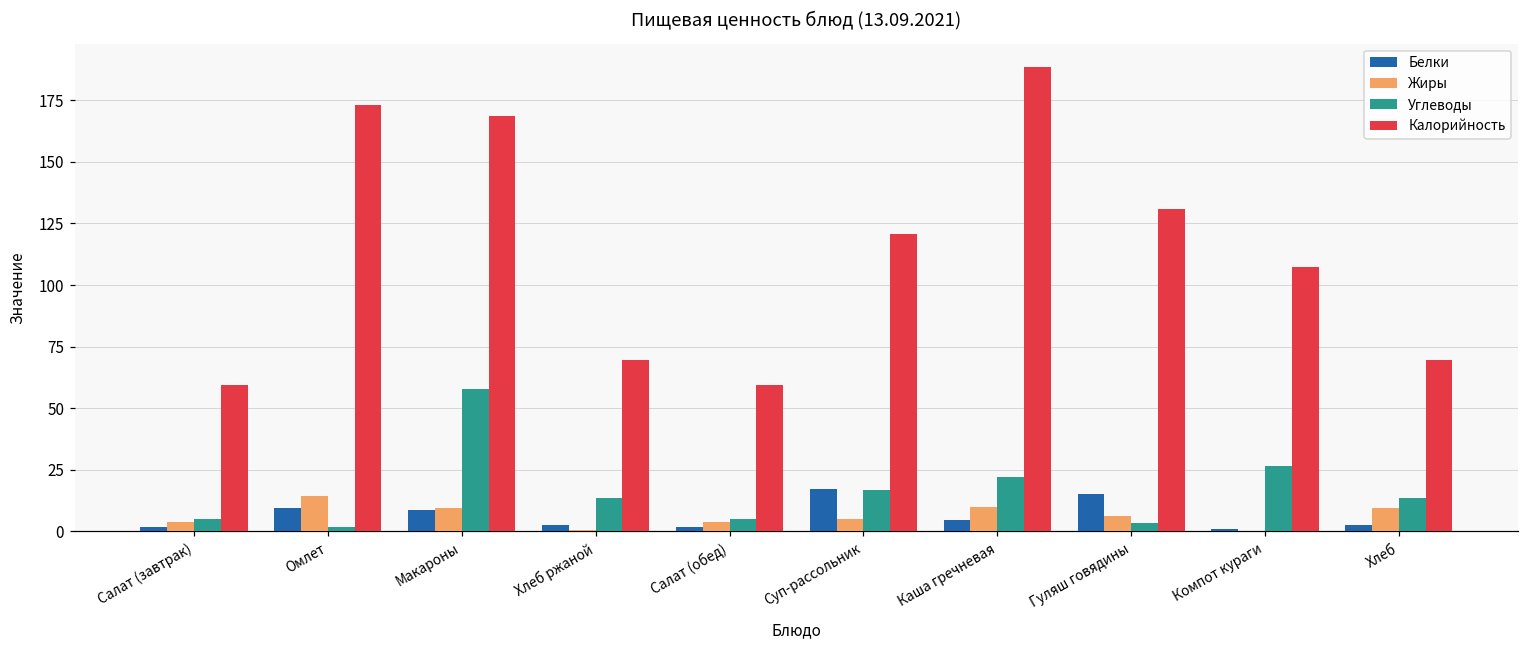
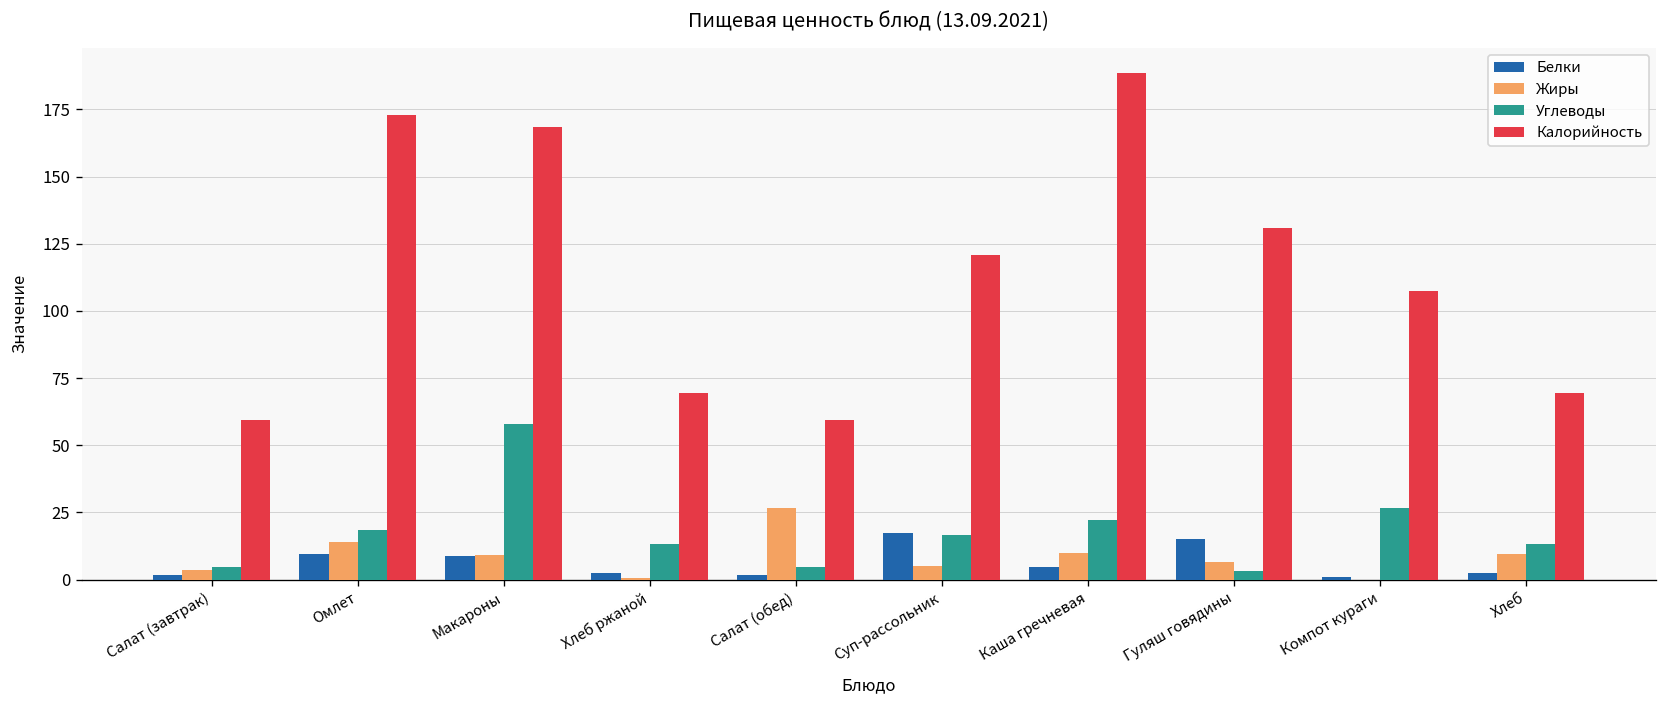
  {
    "Белки": {
      "Салат (завтрак)": 2,
      "Омлет": 9,
      "Макароны": 9,
      "Хлеб ржаной": 3,
      "Салат (обед)": 2,
      "Суп-рассольник": 17,
      "Каша гречневая": 5,
      "Гуляш говядины": 15,
      "Хлеб": 3
    },
    "Жиры": {
      "Салат (завтрак)": 4,
      "Омлет": 14,
      "Макароны": 9,
-     "Салат (обед)": 4,
+     "Салат (обед)": 27,
      "Суп-рассольник": 5,
      "Каша гречневая": 10,
      "Гуляш говядины": 6,
      "Компот кураги": 0,
      "Хлеб": 9
    },
    "Углеводы": {
      "Салат (завтрак)": 5,
-     "Омлет": 2,
+     "Омлет": 19,
      "Макароны": 58,
      "Хлеб ржаной": 13,
      "Салат (обед)": 5,
      "Суп-рассольник": 17,
      "Каша гречневая": 22,
      "Гуляш говядины": 3,
      "Компот кураги": 27,
      "Хлеб": 13
    },
    "Калорийность": {
      "Салат (завтрак)": 60,
      "Омлет": 173,
      "Макароны": 168,
      "Хлеб ржаной": 70,
      "Салат (обед)": 60,
      "Суп-рассольник": 121,
      "Каша гречневая": 189,
      "Гуляш говядины": 131,
      "Компот кураги": 107,
      "Хлеб": 70
    }
  }
